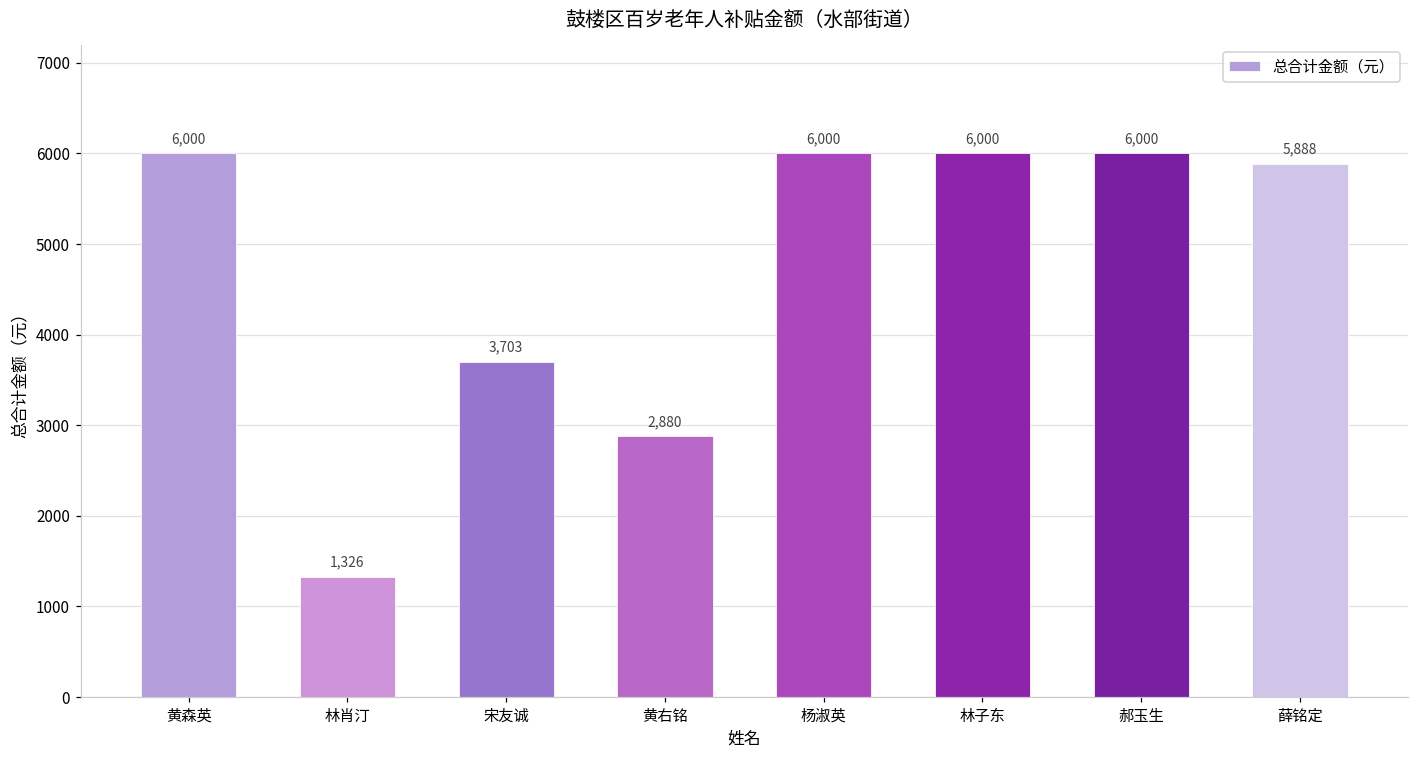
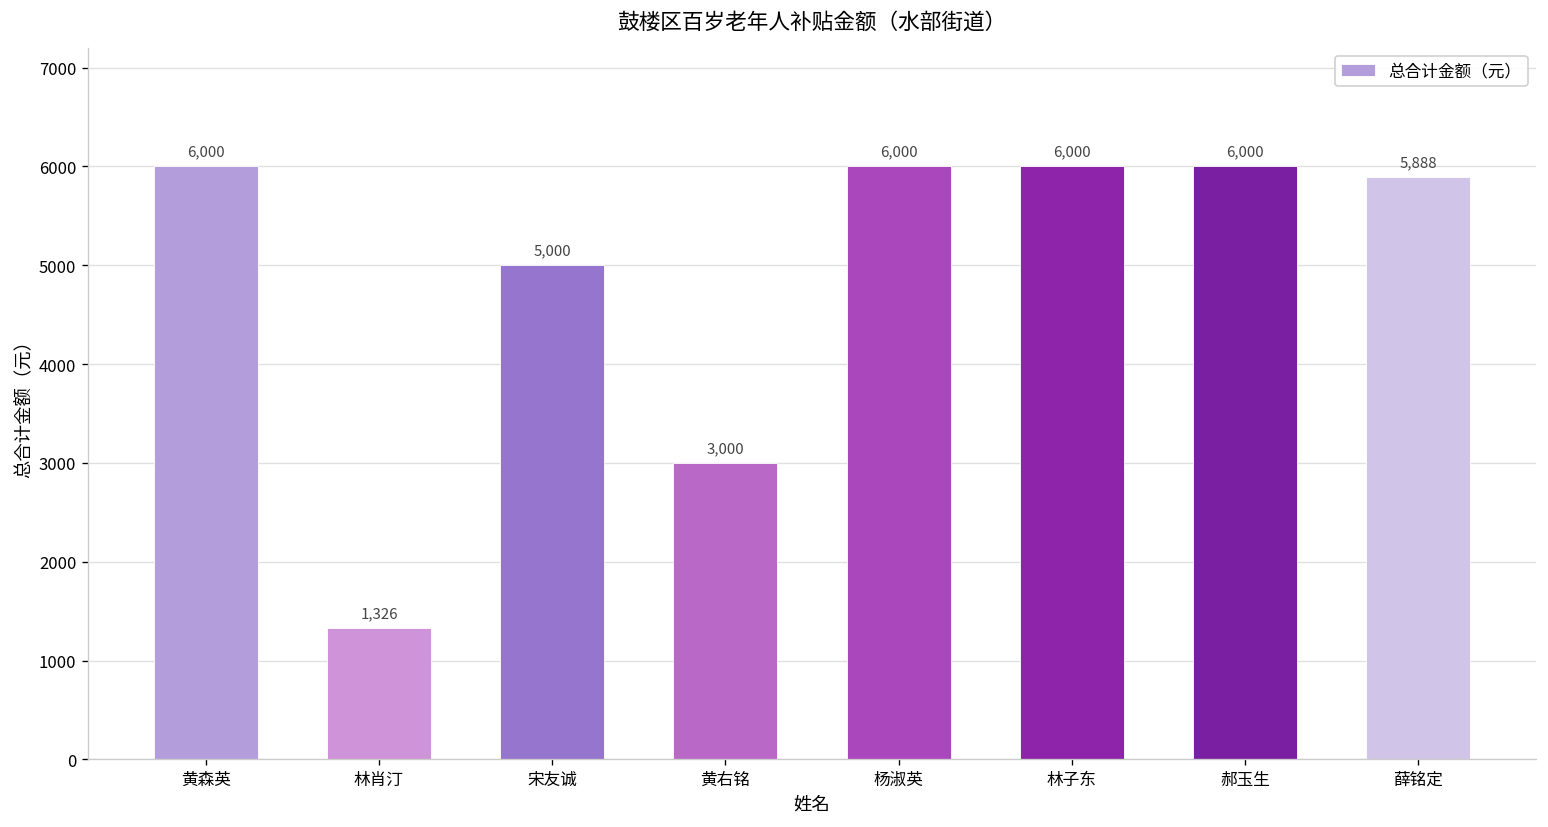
  {
    "黄森英": "6,000",
    "林肖汀": "1,326",
-   "宋友诚": "3,703",
-   "黄右铭": "2,880",
+   "宋友诚": "5,000",
+   "黄右铭": "3,000",
    "杨淑英": "6,000",
    "林子东": "6,000",
    "郝玉生": "6,000",
    "薛铭定": "5,888"
  }
